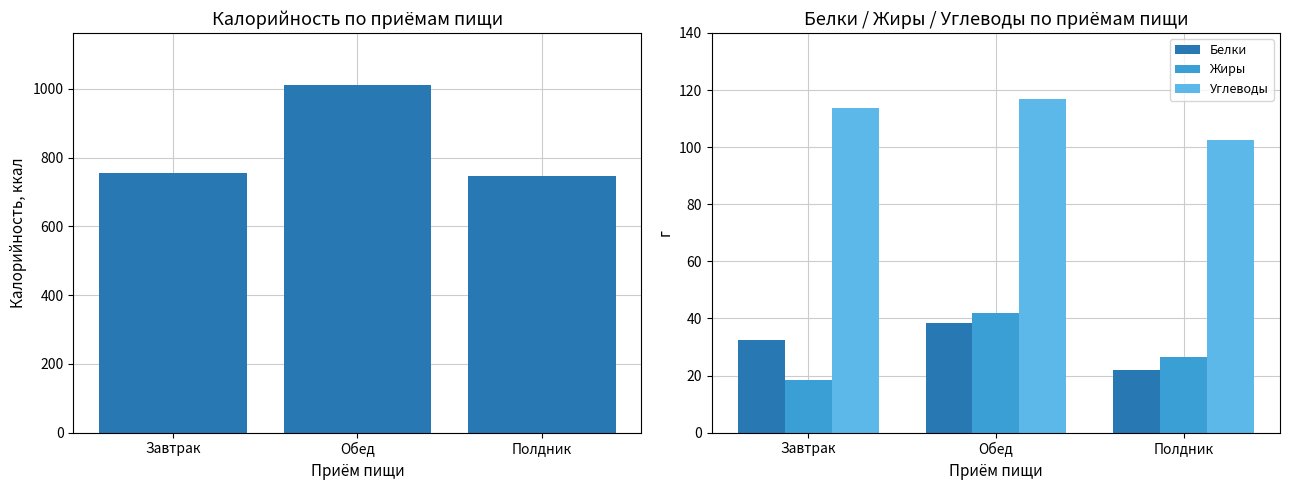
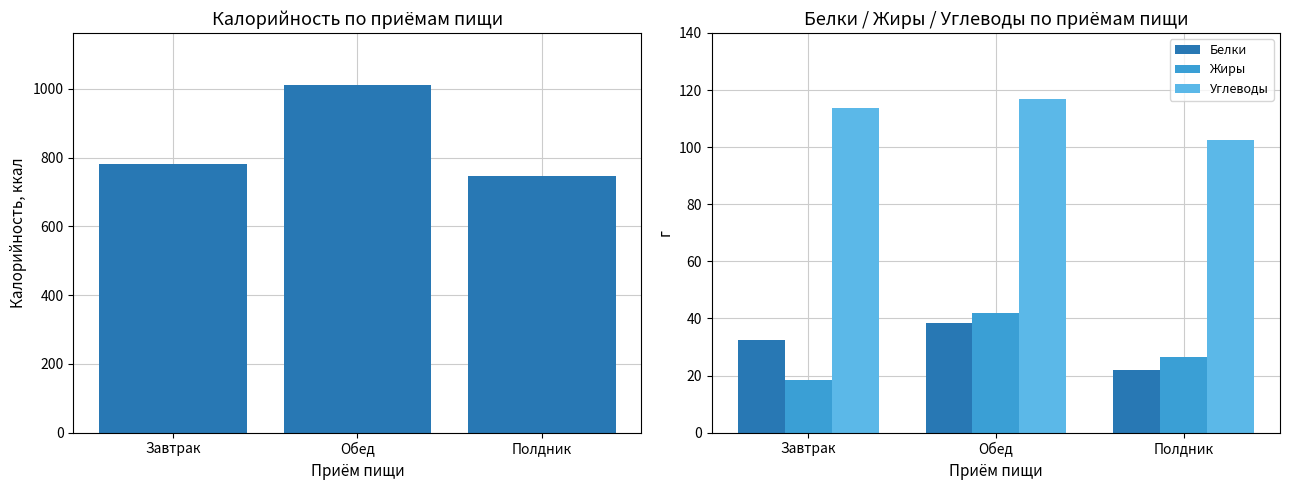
  {
    "Калорийность по приёмам пищи": {
-     "Завтрак": 760,
+     "Завтрак": 780,
      "Обед": 1010,
      "Полдник": 750
    }
  }
